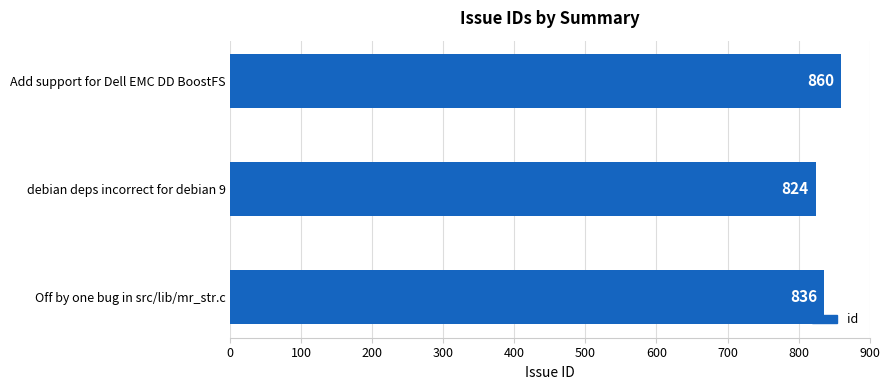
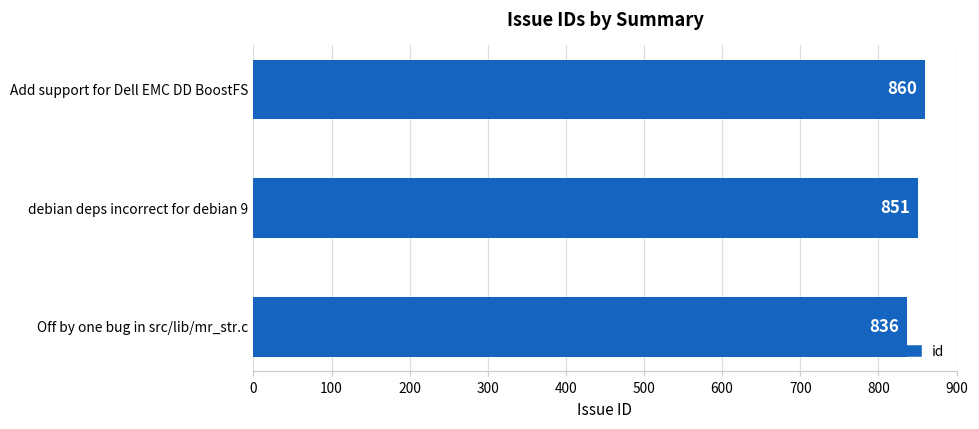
  {
    "Add support for Dell EMC DD BoostFS": 860,
-   "debian deps incorrect for debian 9": 824,
+   "debian deps incorrect for debian 9": 851,
    "Off by one bug in src/lib/mr_str.c": 836
  }
